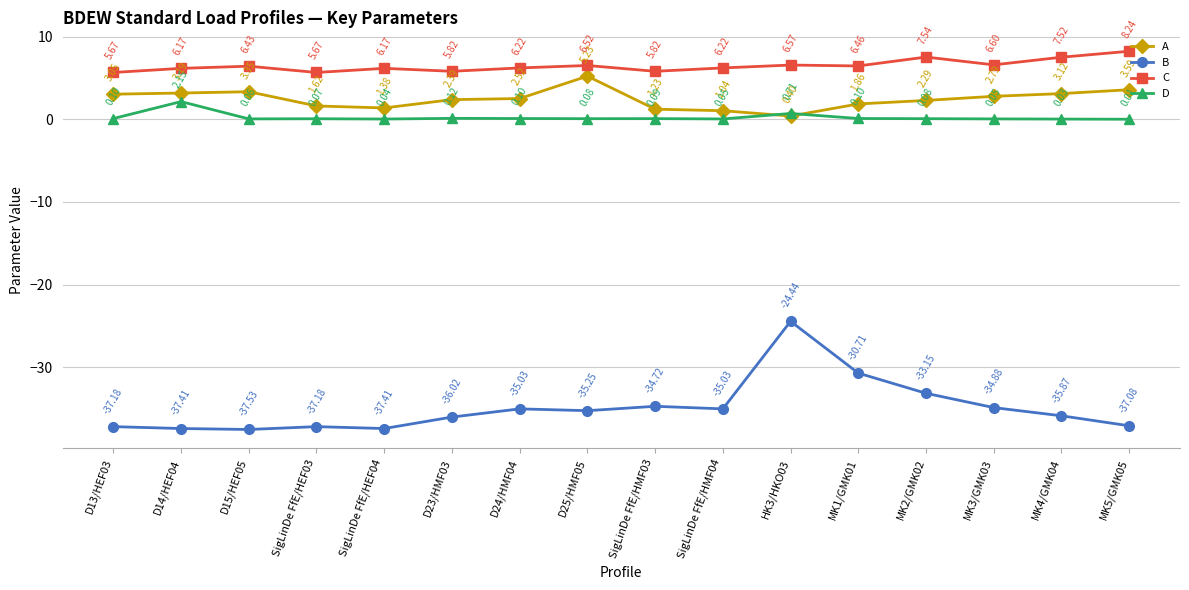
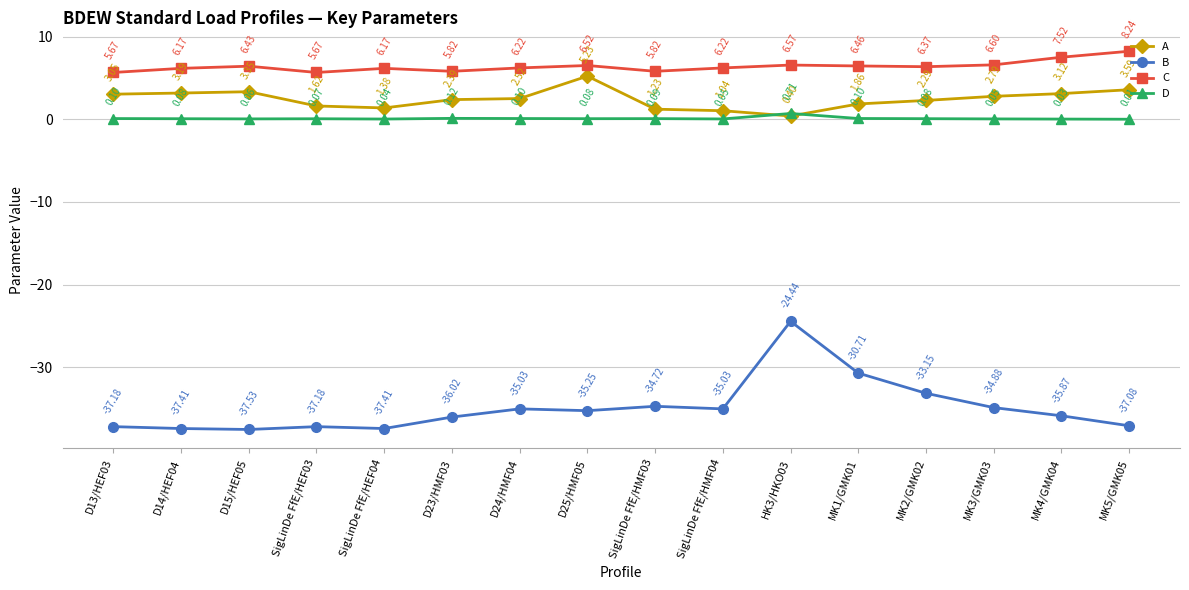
  {
    "A": {
      "MK4/GMK04": 3.12,
      "MK5/GMK05": 3.59
    },
    "B": {
      "D13/HEF03": -37.18,
      "D14/HEF04": -37.41,
      "D15/HEF05": -37.53,
      "SigLinDe FfE/HEF03": -37.18,
      "SigLinDe FfE/HEF04": -37.41,
      "D23/HMF03": -36.02,
      "D24/HMF04": -35.03,
      "D25/HMF05": -35.25,
      "SigLinDe FfE/HMF03": -34.72,
      "SigLinDe FfE/HMF04": -35.03,
      "HK3/HKO03": -24.44,
      "MK1/GMK01": -30.71,
      "MK2/GMK02": -33.15,
      "MK3/GMK03": -34.88,
      "MK4/GMK04": -35.87,
      "MK5/GMK05": -37.08
    },
    "C": {
      "D13/HEF03": 5.67,
      "D14/HEF04": 6.17,
      "D15/HEF05": 6.43,
      "SigLinDe FfE/HEF03": 5.67,
      "SigLinDe FfE/HEF04": 6.17,
      "D23/HMF03": 5.82,
      "D24/HMF04": 6.22,
      "SigLinDe FfE/HMF03": 5.82,
      "SigLinDe FfE/HMF04": 6.22,
      "HK3/HKO03": 6.57,
      "MK1/GMK01": 6.46,
-     "MK2/GMK02": 7.54,
+     "MK2/GMK02": 6.37,
      "MK3/GMK03": 6.60,
      "MK4/GMK04": 7.52,
      "MK5/GMK05": 8.24
    },
    "D": {
-     "D14/HEF04": 2.15,
+     "D14/HEF04": 0.08,
      "D25/HMF05": 0.08
    }
  }
